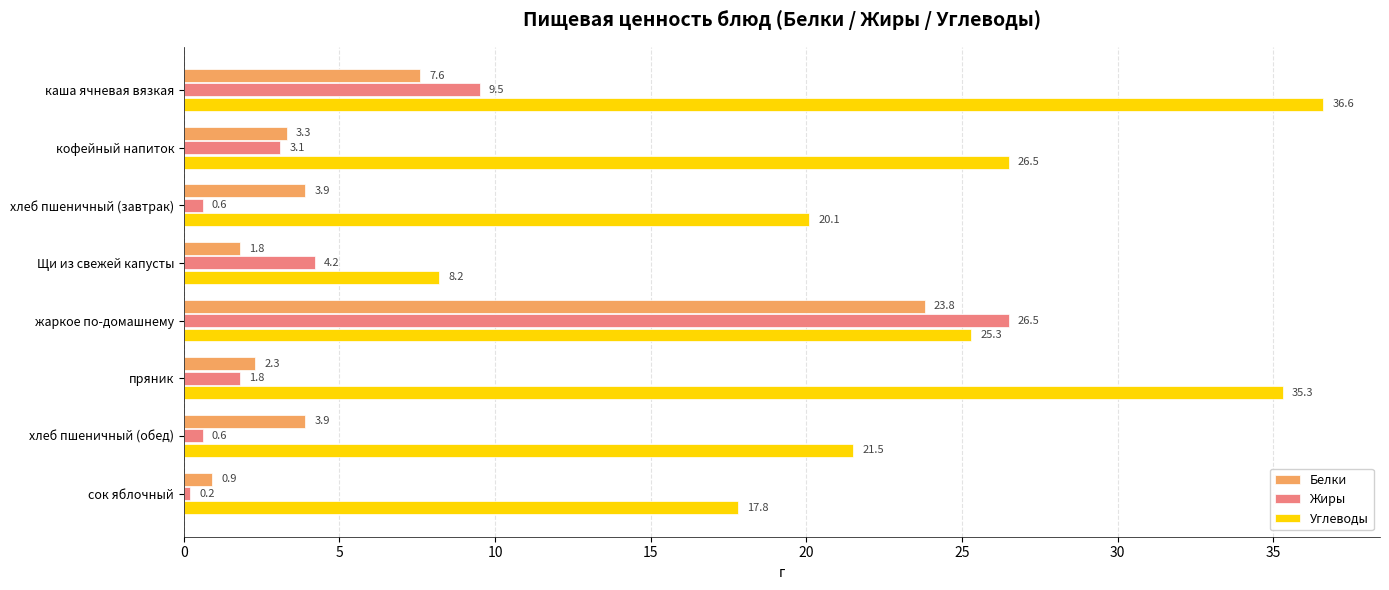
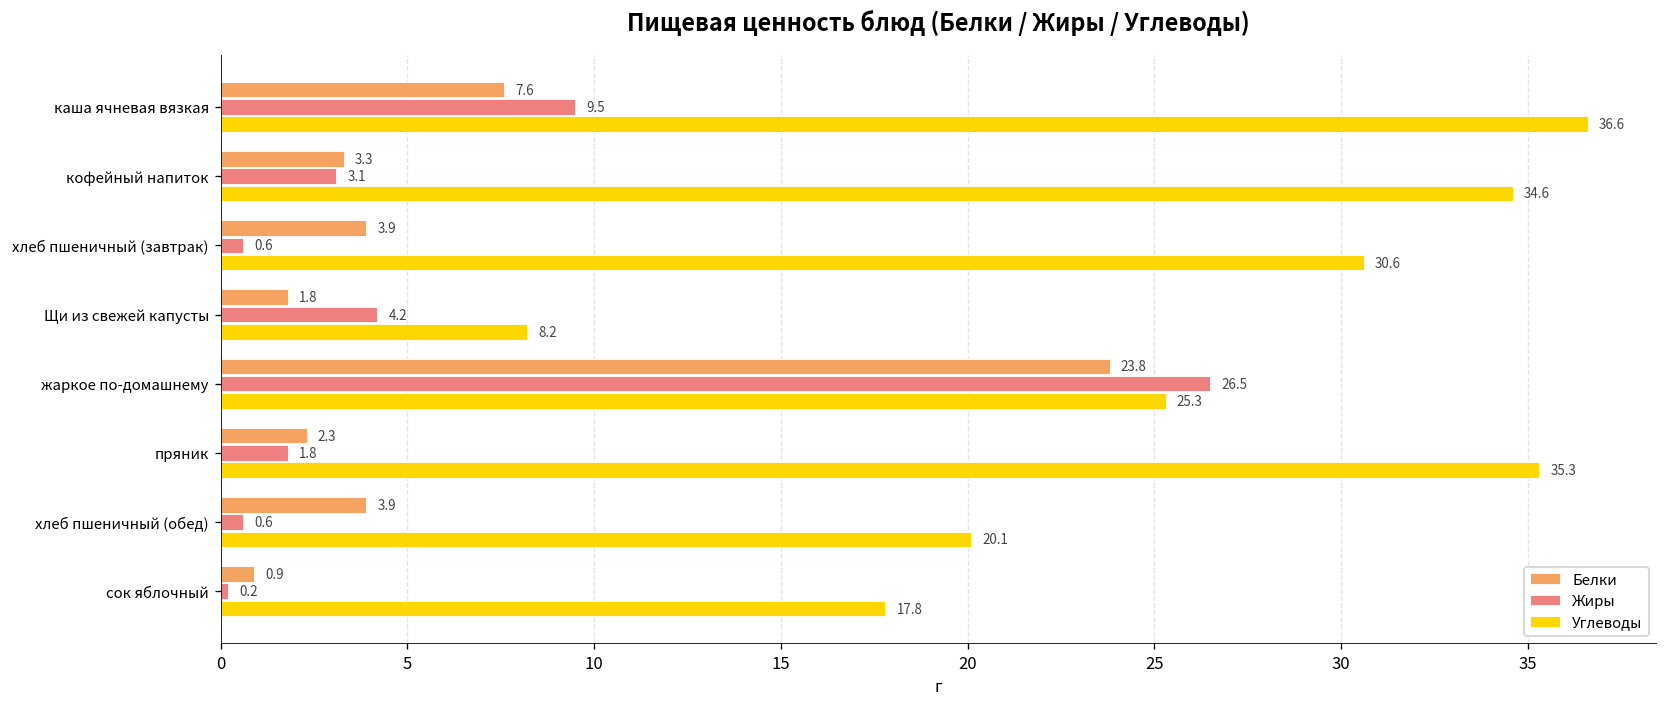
  {
    "Углеводы": {
      "каша ячневая вязкая": 36.6,
-     "кофейный напиток": 26.5,
-     "хлеб пшеничный (завтрак)": 20.1,
+     "кофейный напиток": 34.6,
+     "хлеб пшеничный (завтрак)": 30.6,
      "Щи из свежей капусты": 8.2,
      "жаркое по-домашнему": 25.3,
      "пряник": 35.3,
-     "хлеб пшеничный (обед)": 21.5,
+     "хлеб пшеничный (обед)": 20.1,
      "сок яблочный": 17.8
    }
  }
